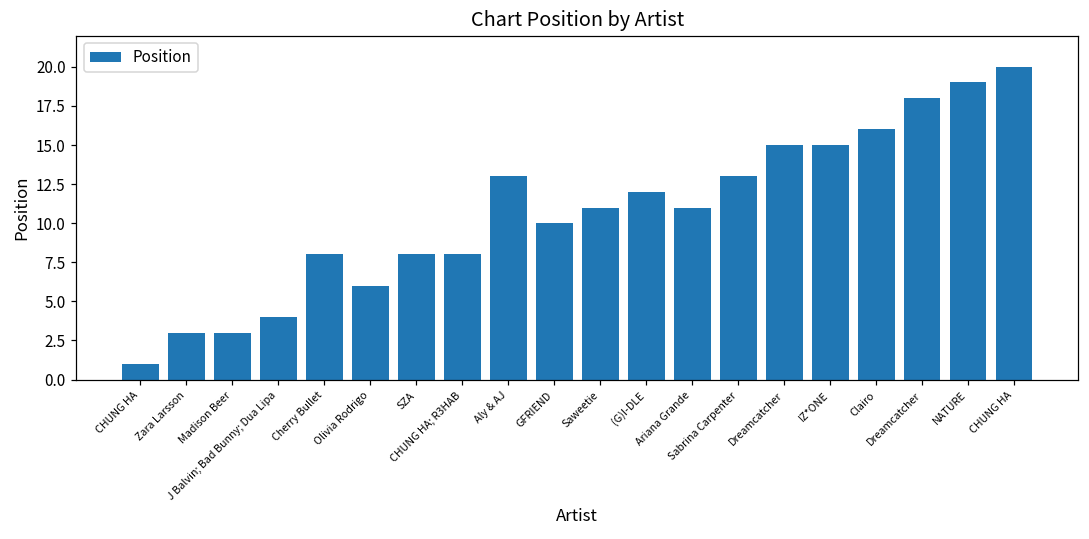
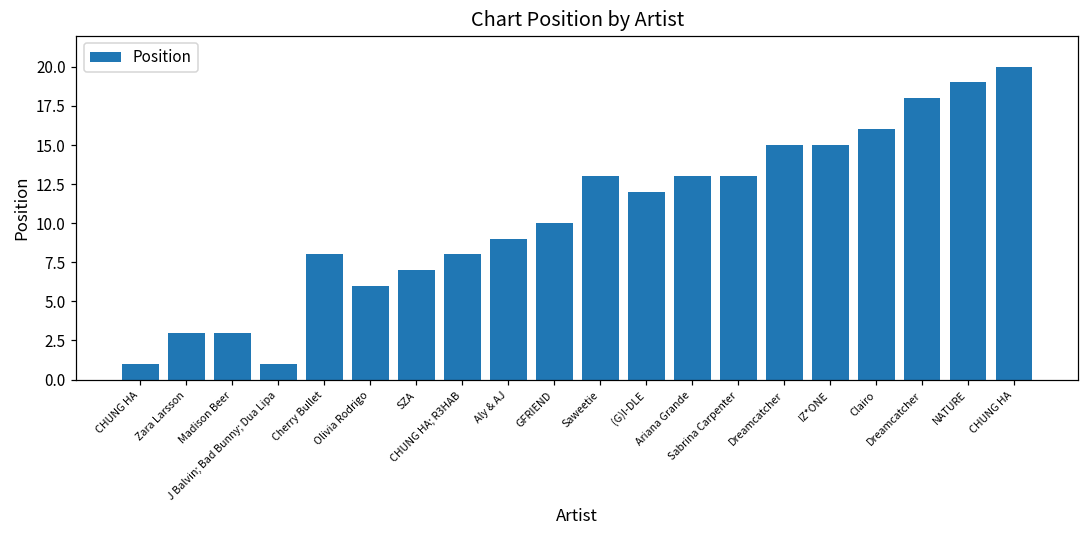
  {
    "Zara Larsson": 3,
    "Madison Beer": 3,
-   "J Balvin; Bad Bunny; Dua Lipa": 4,
+   "J Balvin; Bad Bunny; Dua Lipa": 1,
    "Cherry Bullet": 8,
    "Olivia Rodrigo": 6,
-   "SZA": 8,
+   "SZA": 7,
    "CHUNG HA; R3HAB": 8,
-   "Aly & AJ": 13,
+   "Aly & AJ": 9,
    "GFRIEND": 10,
-   "Saweetie": 11,
+   "Saweetie": 13,
    "(G)I-DLE": 12,
-   "Ariana Grande": 11,
+   "Ariana Grande": 13,
    "Sabrina Carpenter": 13,
    "IZ*ONE": 15,
    "Clairo": 16,
    "NATURE": 19
  }
